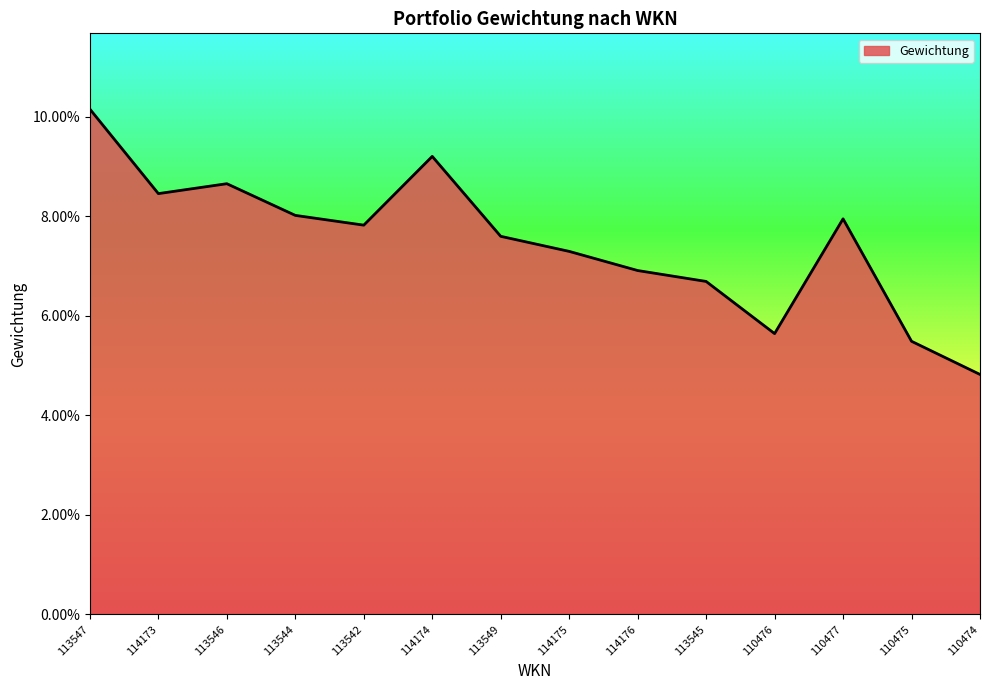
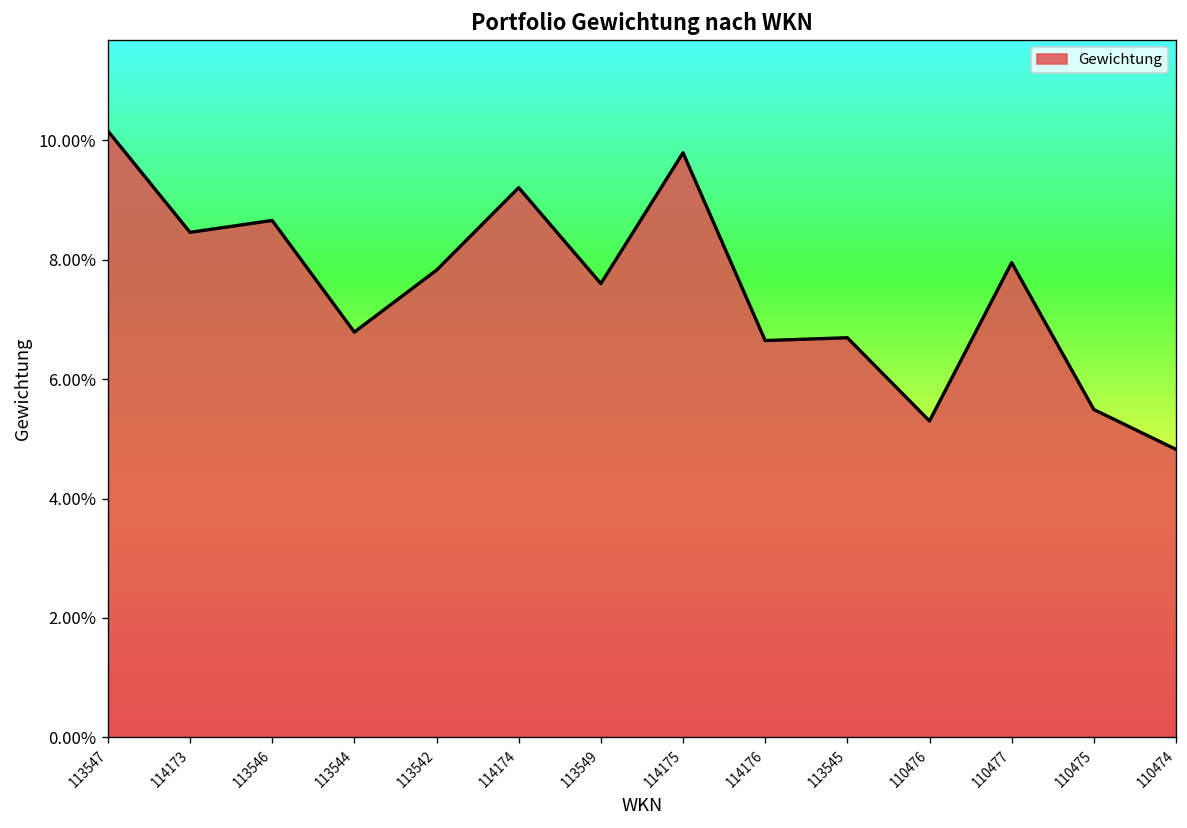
  {
    "113547": "10.2%",
    "114173": "8.5%",
    "113546": "8.7%",
-   "113544": "8.0%",
+   "113544": "6.8%",
    "113542": "7.8%",
    "114174": "9.2%",
    "113549": "7.6%",
-   "114175": "7.3%",
-   "114176": "6.9%",
+   "114175": "9.8%",
+   "114176": "6.6%",
    "113545": "6.7%",
-   "110476": "5.6%",
+   "110476": "5.3%",
    "110477": "8.0%",
    "110475": "5.5%",
    "110474": "4.8%"
  }
